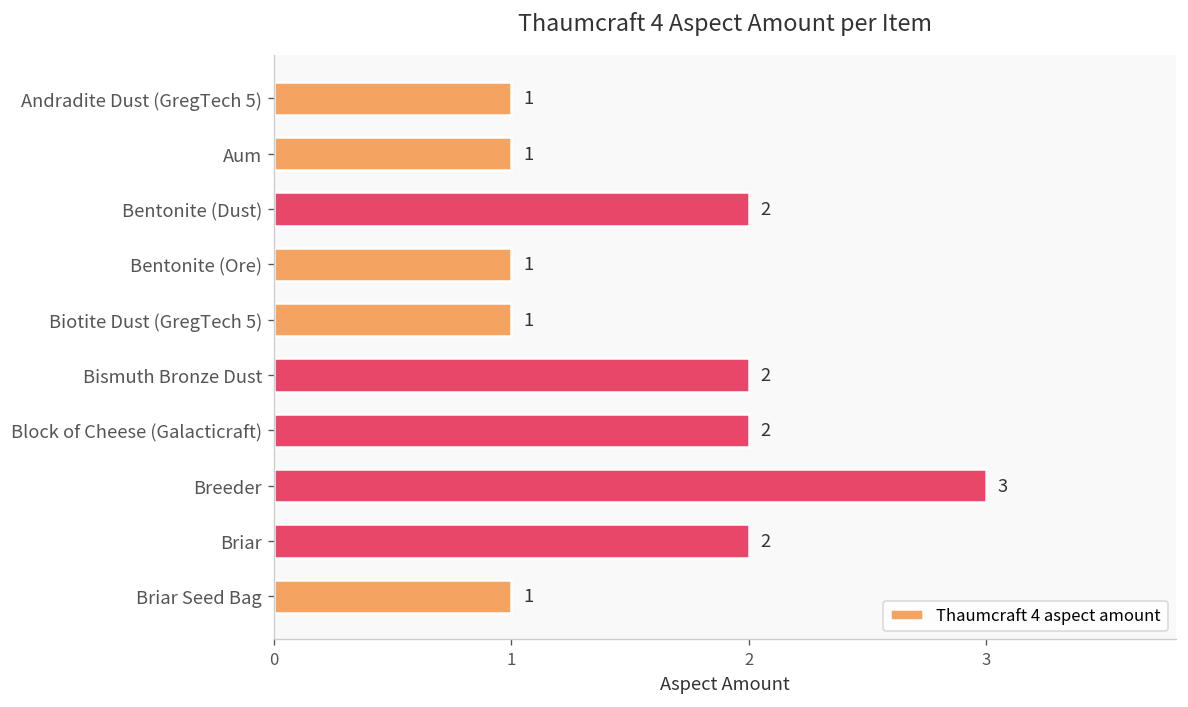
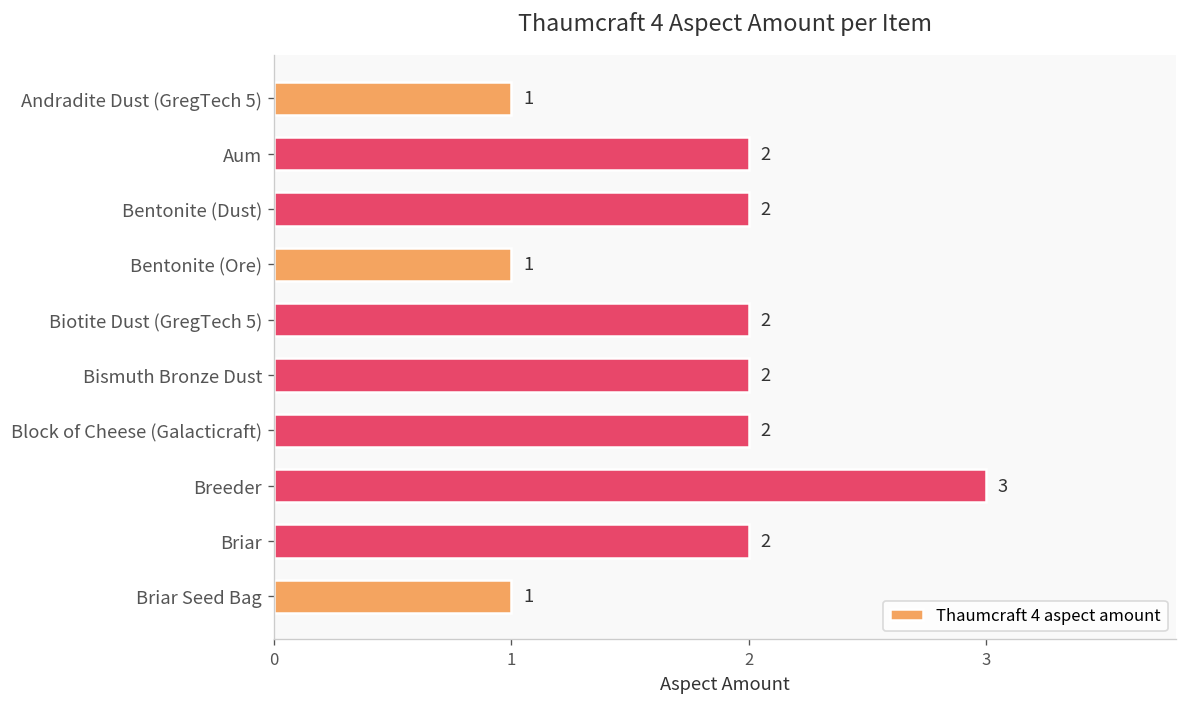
  {
    "Andradite Dust (GregTech 5)": 1,
-   "Aum": 1,
+   "Aum": 2,
    "Bentonite (Dust)": 2,
    "Bentonite (Ore)": 1,
-   "Biotite Dust (GregTech 5)": 1,
+   "Biotite Dust (GregTech 5)": 2,
    "Bismuth Bronze Dust": 2,
    "Block of Cheese (Galacticraft)": 2,
    "Breeder": 3,
    "Briar": 2,
    "Briar Seed Bag": 1
  }
